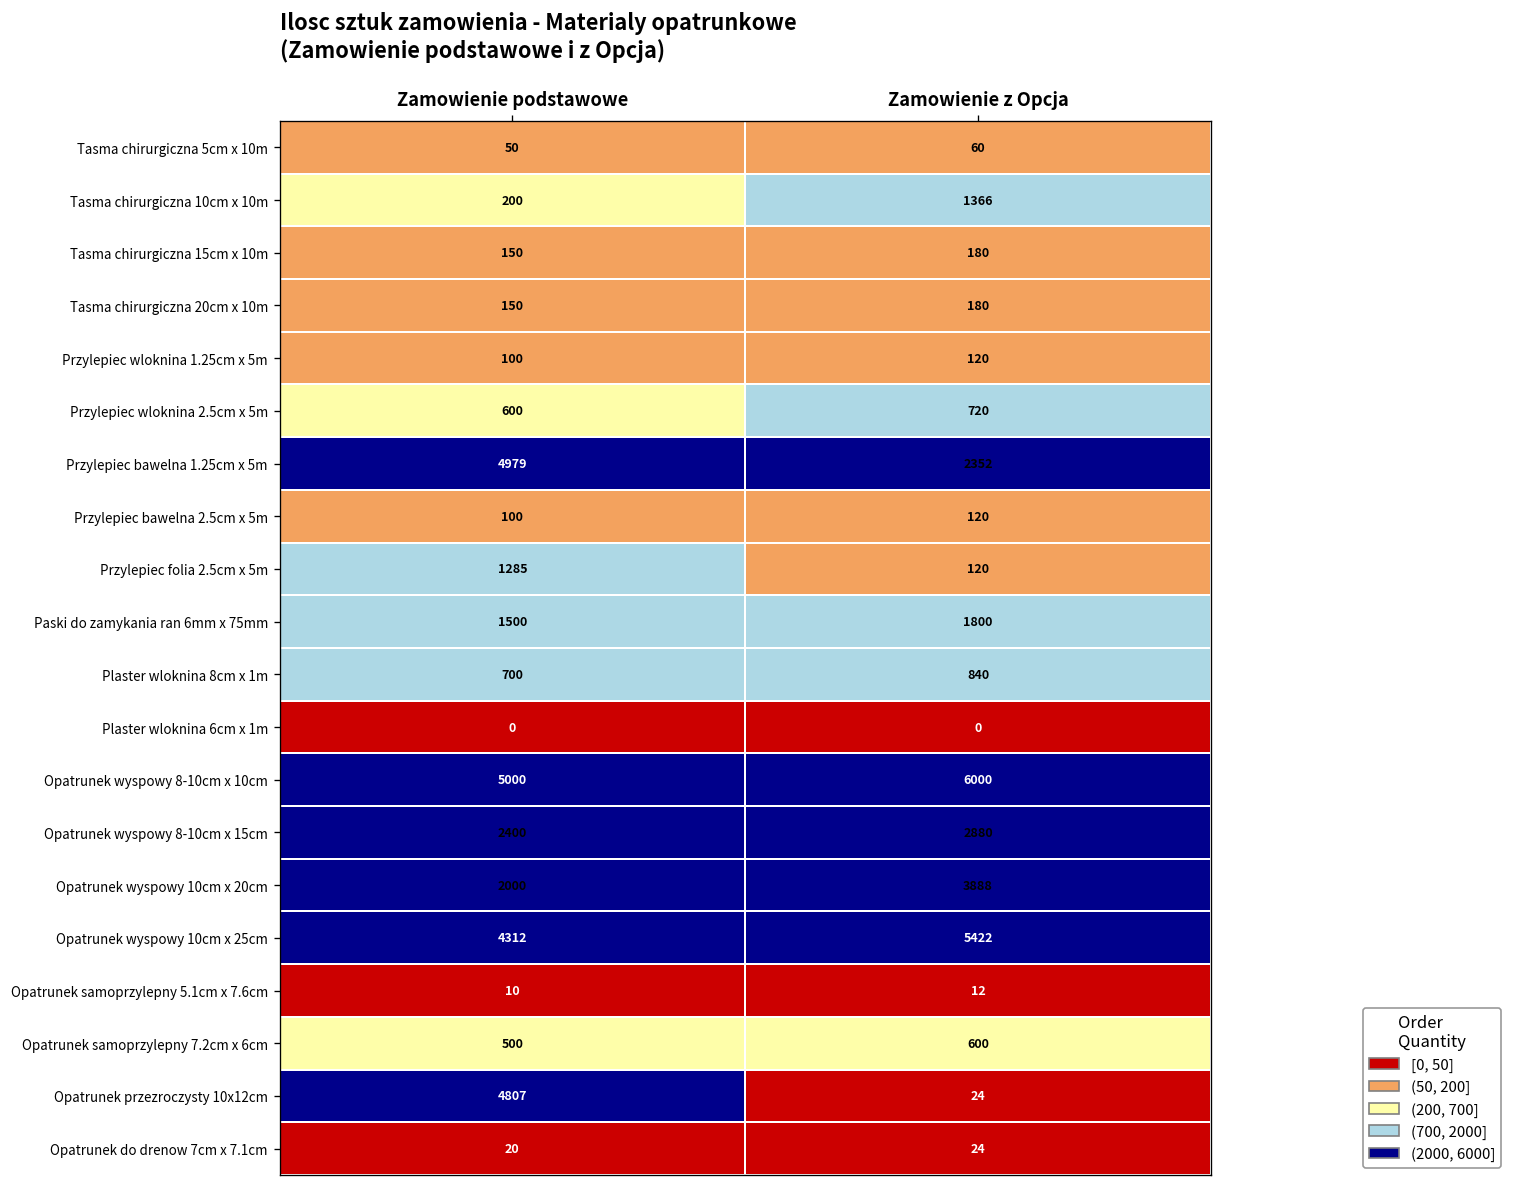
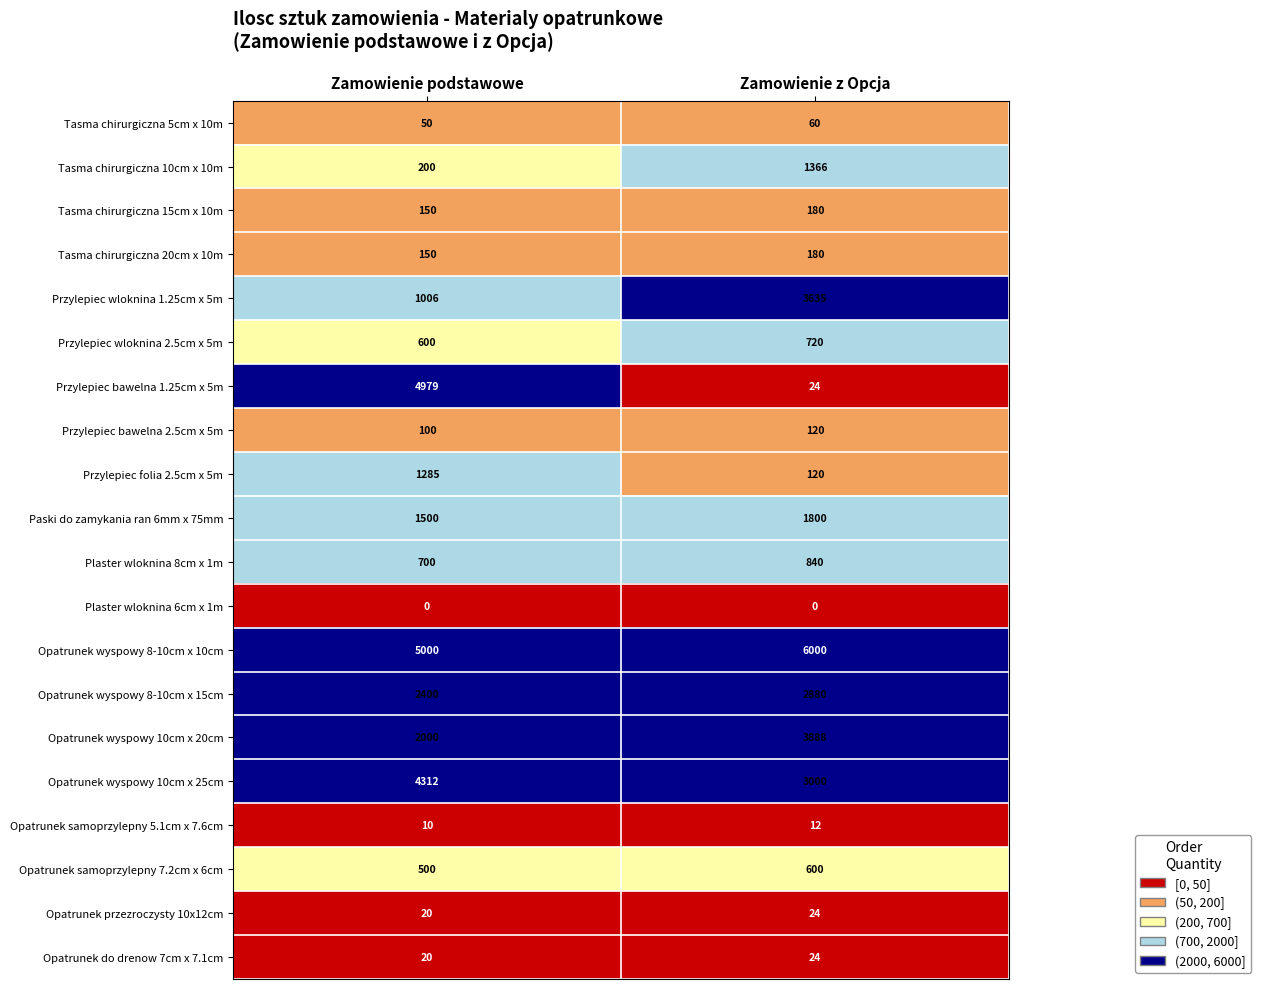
  {
    "Tasma chirurgiczna 5cm x 10m": {
      "Zamowienie podstawowe": 50,
      "Zamowienie z Opcja": 60
    },
    "Tasma chirurgiczna 10cm x 10m": {
      "Zamowienie podstawowe": 200,
      "Zamowienie z Opcja": 1366
    },
    "Tasma chirurgiczna 15cm x 10m": {
      "Zamowienie podstawowe": 150,
      "Zamowienie z Opcja": 180
    },
    "Tasma chirurgiczna 20cm x 10m": {
      "Zamowienie podstawowe": 150,
      "Zamowienie z Opcja": 180
    },
    "Przylepiec wloknina 1.25cm x 5m": {
-     "Zamowienie podstawowe": 100,
-     "Zamowienie z Opcja": 120
+     "Zamowienie podstawowe": 1006,
+     "Zamowienie z Opcja": 3635
    },
    "Przylepiec wloknina 2.5cm x 5m": {
      "Zamowienie podstawowe": 600,
      "Zamowienie z Opcja": 720
    },
    "Przylepiec bawelna 1.25cm x 5m": {
      "Zamowienie podstawowe": 4979,
-     "Zamowienie z Opcja": 2352
+     "Zamowienie z Opcja": 24
    },
    "Przylepiec bawelna 2.5cm x 5m": {
      "Zamowienie podstawowe": 100,
      "Zamowienie z Opcja": 120
    },
    "Przylepiec folia 2.5cm x 5m": {
      "Zamowienie podstawowe": 1285,
      "Zamowienie z Opcja": 120
    },
    "Paski do zamykania ran 6mm x 75mm": {
      "Zamowienie podstawowe": 1500,
      "Zamowienie z Opcja": 1800
    },
    "Plaster wloknina 8cm x 1m": {
      "Zamowienie podstawowe": 700,
      "Zamowienie z Opcja": 840
    },
    "Plaster wloknina 6cm x 1m": {
      "Zamowienie podstawowe": 0,
      "Zamowienie z Opcja": 0
    },
    "Opatrunek wyspowy 8-10cm x 10cm": {
      "Zamowienie podstawowe": 5000,
      "Zamowienie z Opcja": 6000
    },
    "Opatrunek wyspowy 8-10cm x 15cm": {
      "Zamowienie podstawowe": 2400,
      "Zamowienie z Opcja": 2880
    },
    "Opatrunek wyspowy 10cm x 20cm": {
      "Zamowienie podstawowe": 2000,
      "Zamowienie z Opcja": 3888
    },
    "Opatrunek wyspowy 10cm x 25cm": {
      "Zamowienie podstawowe": 4312,
-     "Zamowienie z Opcja": 5422
+     "Zamowienie z Opcja": 3000
    },
    "Opatrunek samoprzylepny 5.1cm x 7.6cm": {
      "Zamowienie podstawowe": 10,
      "Zamowienie z Opcja": 12
    },
    "Opatrunek samoprzylepny 7.2cm x 6cm": {
      "Zamowienie podstawowe": 500,
      "Zamowienie z Opcja": 600
    },
    "Opatrunek przezroczysty 10x12cm": {
-     "Zamowienie podstawowe": 4807,
+     "Zamowienie podstawowe": 20,
      "Zamowienie z Opcja": 24
    },
    "Opatrunek do drenow 7cm x 7.1cm": {
      "Zamowienie podstawowe": 20,
      "Zamowienie z Opcja": 24
    }
  }
